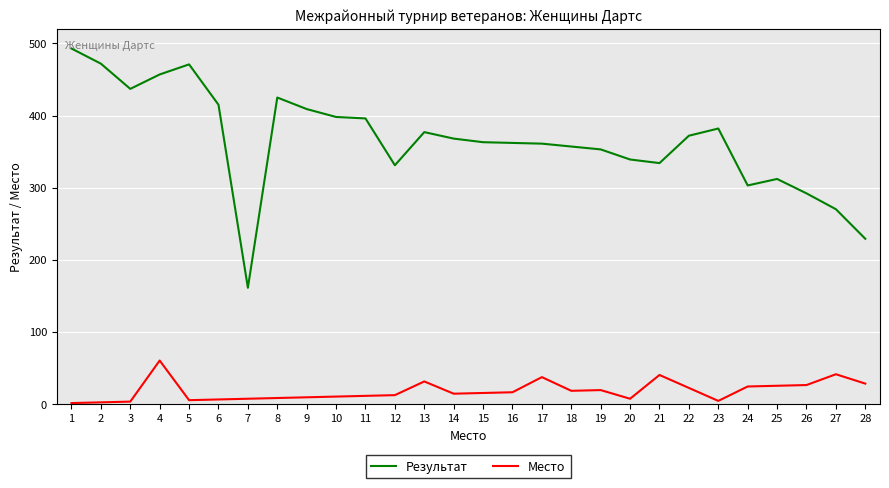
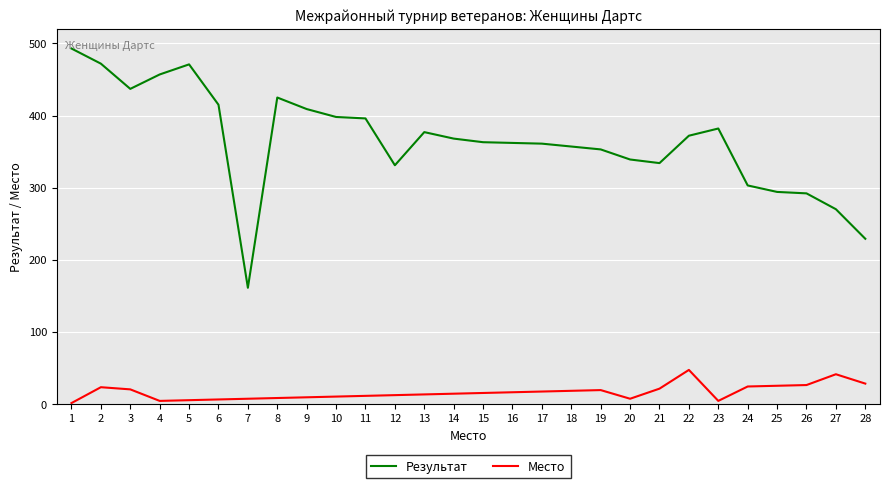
  {
    "Результат": {
      "1": 490,
      "2": 470,
      "3": 440,
      "4": 460,
      "5": 470,
      "6": 420,
      "7": 160,
      "8": 430,
      "9": 410,
      "10": 400,
      "11": 400,
      "12": 330,
      "13": 380,
      "14": 370,
      "15": 360,
      "16": 360,
      "17": 360,
      "18": 360,
      "19": 350,
      "20": 340,
      "21": 330,
      "22": 370,
      "23": 380,
      "24": 300,
-     "25": 310,
+     "25": 290,
      "26": 290,
      "27": 270,
      "28": 230
    },
    "Место": {
      "1": 0,
-     "2": 0,
-     "3": 0,
-     "4": 60,
+     "2": 20,
+     "3": 20,
+     "4": 0,
      "5": 10,
      "6": 10,
      "7": 10,
      "8": 10,
      "9": 10,
      "10": 10,
      "11": 10,
      "12": 10,
-     "13": 30,
+     "13": 10,
      "14": 10,
      "15": 20,
      "16": 20,
-     "17": 40,
+     "17": 20,
      "18": 20,
      "19": 20,
      "20": 10,
-     "21": 40,
-     "22": 20,
+     "21": 20,
+     "22": 50,
      "23": 0,
      "24": 20,
      "25": 30,
      "26": 30,
      "27": 40,
      "28": 30
    }
  }
